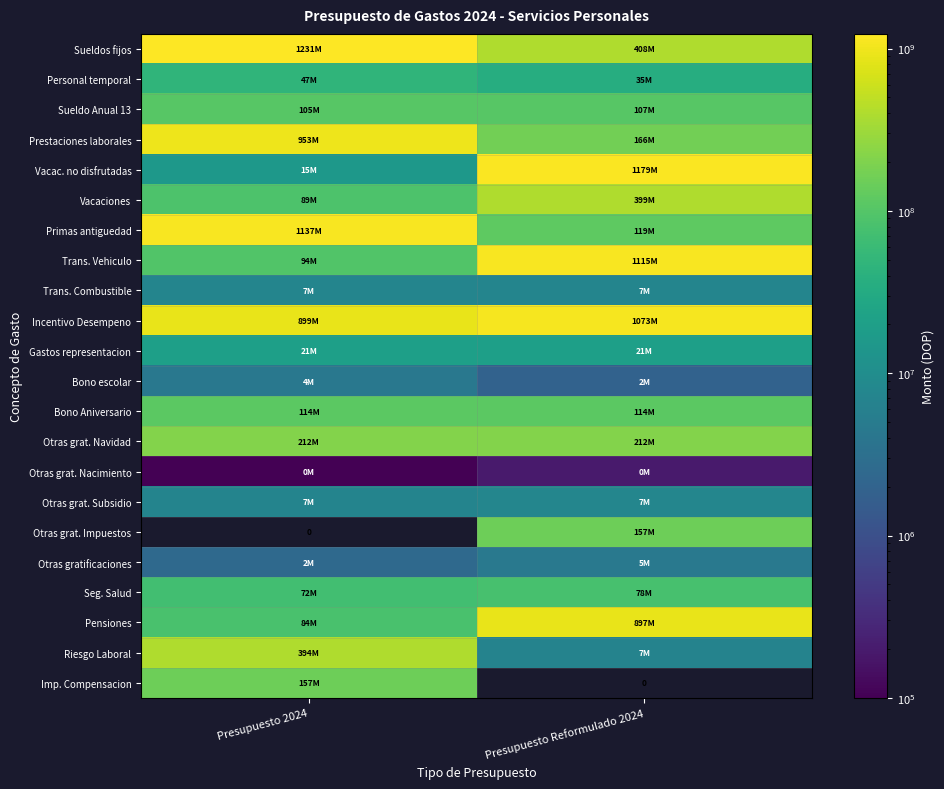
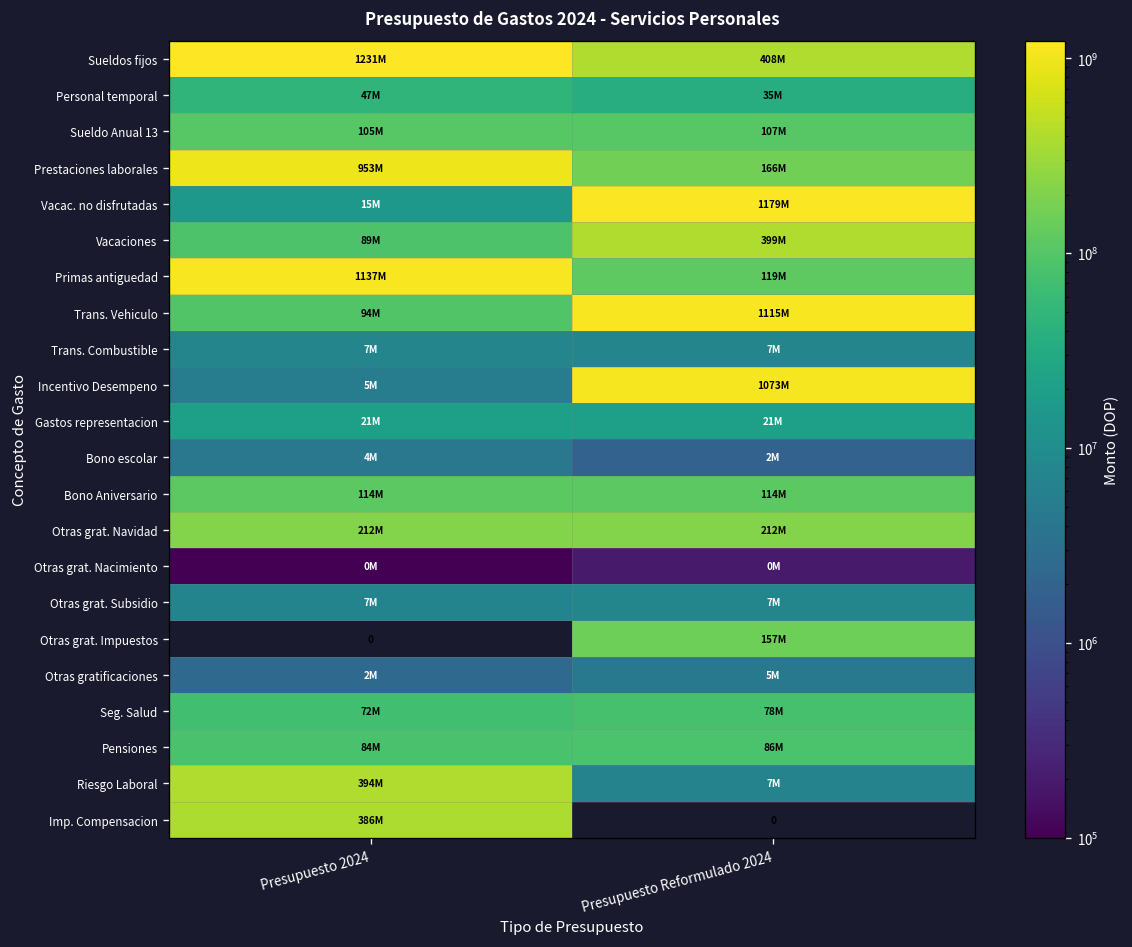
  {
    "Sueldos fijos": {
      "Presupuesto 2024": "1231M",
      "Presupuesto Reformulado 2024": "408M"
    },
    "Personal temporal": {
      "Presupuesto 2024": "47M",
      "Presupuesto Reformulado 2024": "35M"
    },
    "Sueldo Anual 13": {
      "Presupuesto 2024": "105M",
      "Presupuesto Reformulado 2024": "107M"
    },
    "Prestaciones laborales": {
      "Presupuesto 2024": "953M",
      "Presupuesto Reformulado 2024": "166M"
    },
    "Vacac. no disfrutadas": {
      "Presupuesto 2024": "15M",
      "Presupuesto Reformulado 2024": "1179M"
    },
    "Vacaciones": {
      "Presupuesto 2024": "89M",
      "Presupuesto Reformulado 2024": "399M"
    },
    "Primas antiguedad": {
      "Presupuesto 2024": "1137M",
      "Presupuesto Reformulado 2024": "119M"
    },
    "Trans. Vehiculo": {
      "Presupuesto 2024": "94M",
      "Presupuesto Reformulado 2024": "1115M"
    },
    "Trans. Combustible": {
      "Presupuesto 2024": "7M",
      "Presupuesto Reformulado 2024": "7M"
    },
    "Incentivo Desempeno": {
-     "Presupuesto 2024": "899M",
+     "Presupuesto 2024": "5M",
      "Presupuesto Reformulado 2024": "1073M"
    },
    "Gastos representacion": {
      "Presupuesto 2024": "21M",
      "Presupuesto Reformulado 2024": "21M"
    },
    "Bono escolar": {
      "Presupuesto 2024": "4M",
      "Presupuesto Reformulado 2024": "2M"
    },
    "Bono Aniversario": {
      "Presupuesto 2024": "114M",
      "Presupuesto Reformulado 2024": "114M"
    },
    "Otras grat. Navidad": {
      "Presupuesto 2024": "212M",
      "Presupuesto Reformulado 2024": "212M"
    },
    "Otras grat. Nacimiento": {
      "Presupuesto 2024": "0M",
      "Presupuesto Reformulado 2024": "0M"
    },
    "Otras grat. Subsidio": {
      "Presupuesto 2024": "7M",
      "Presupuesto Reformulado 2024": "7M"
    },
    "Otras grat. Impuestos": {
      "Presupuesto Reformulado 2024": "157M"
    },
    "Otras gratificaciones": {
      "Presupuesto 2024": "2M",
      "Presupuesto Reformulado 2024": "5M"
    },
    "Seg. Salud": {
      "Presupuesto 2024": "72M",
      "Presupuesto Reformulado 2024": "78M"
    },
    "Pensiones": {
      "Presupuesto 2024": "84M",
-     "Presupuesto Reformulado 2024": "897M"
+     "Presupuesto Reformulado 2024": "86M"
    },
    "Riesgo Laboral": {
      "Presupuesto 2024": "394M",
      "Presupuesto Reformulado 2024": "7M"
    },
    "Imp. Compensacion": {
-     "Presupuesto 2024": "157M"
+     "Presupuesto 2024": "386M"
    }
  }
